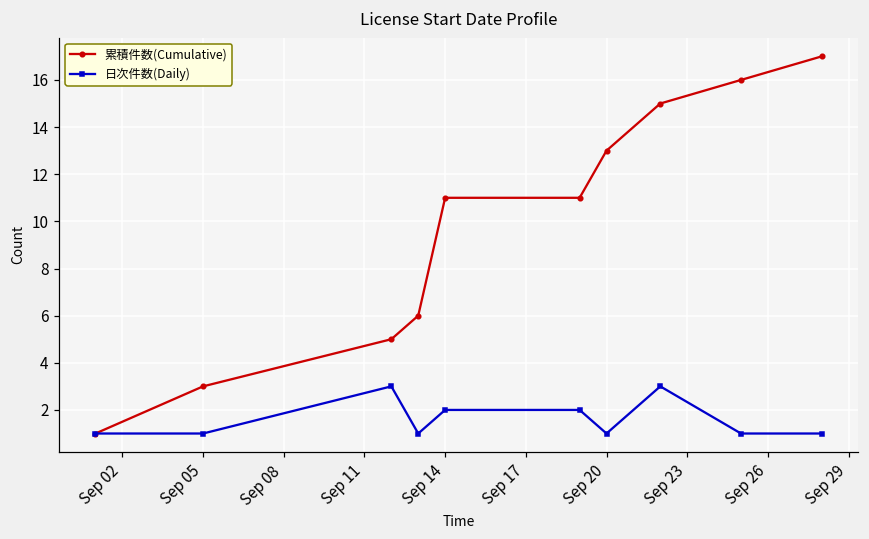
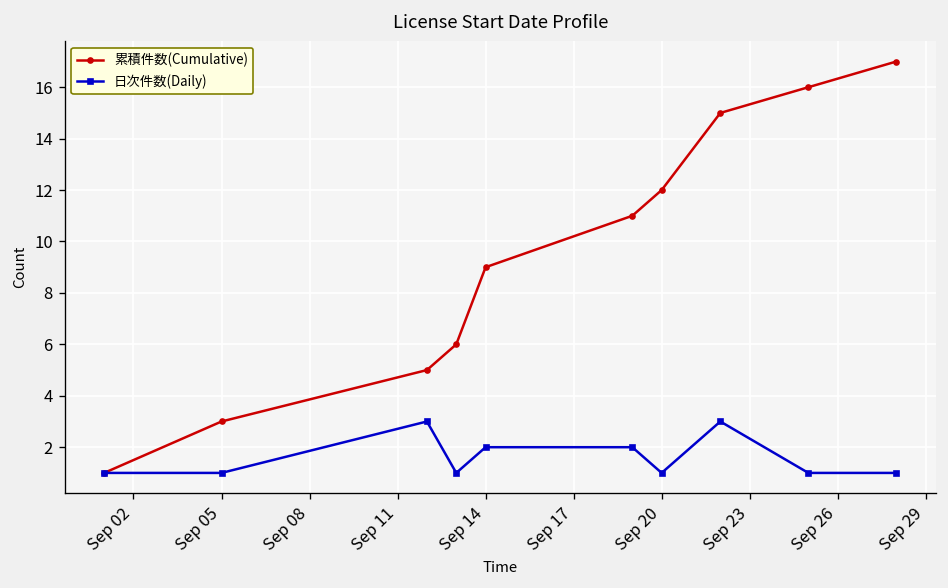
  {
    "累積件数(Cumulative)": {
      "Sep 05": 3,
-     "Sep 14": 11,
-     "Sep 20": 13
+     "Sep 14": 9,
+     "Sep 20": 12
    },
    "日次件数(Daily)": {
      "Sep 05": 1,
      "Sep 14": 2,
      "Sep 20": 1
    }
  }
